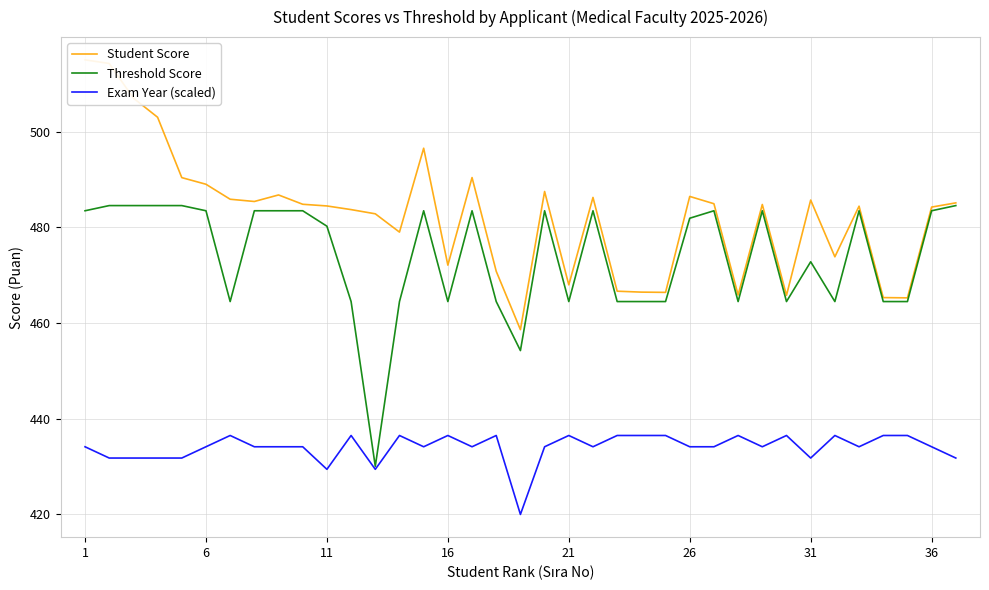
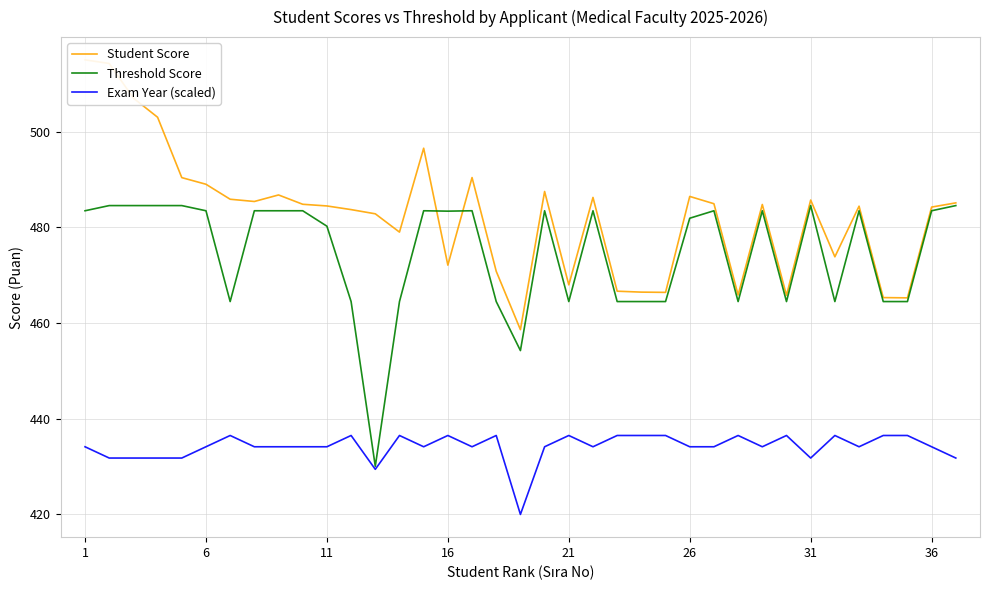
  {
    "Student Score": {
      "6": 489,
      "11": 484,
      "16": 472,
      "21": 468,
      "26": 486,
      "31": 486,
      "36": 484
    },
    "Threshold Score": {
      "1": 483,
      "6": 483,
      "11": 480,
-     "16": 464,
+     "16": 483,
      "21": 464,
      "26": 482,
-     "31": 473,
+     "31": 485,
      "36": 483
    },
    "Exam Year (scaled)": {
      "1": 434,
      "6": 434,
-     "11": 429,
+     "11": 434,
      "16": 436,
      "21": 436,
      "26": 434,
      "31": 432,
      "36": 434
    }
  }
